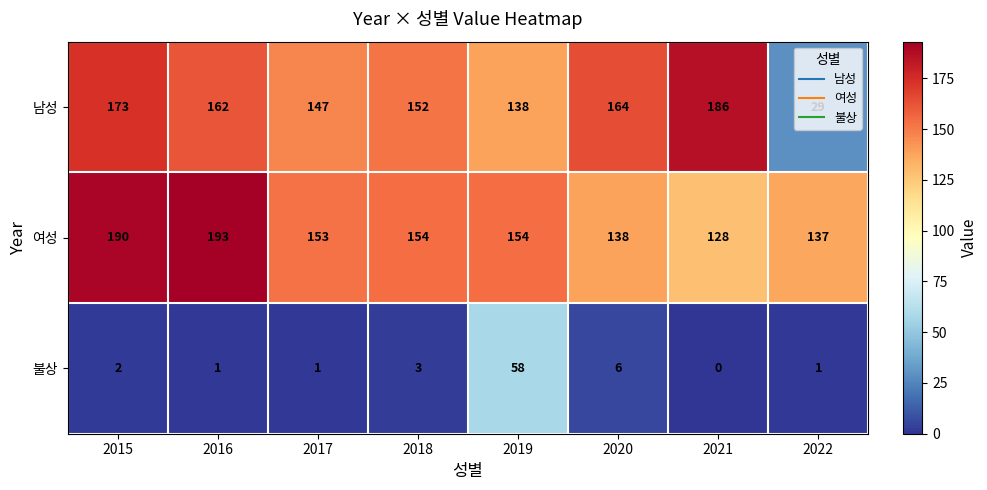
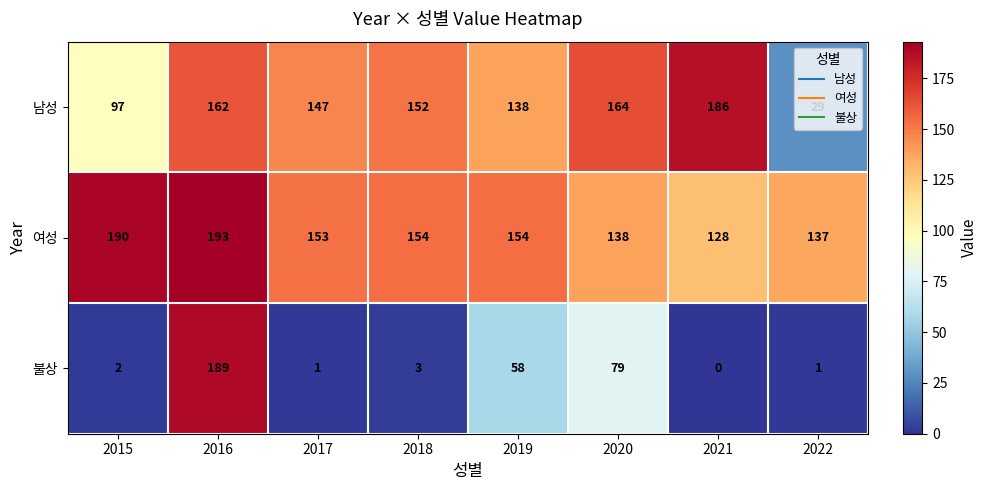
  {
    "남성": {
-     "2015": 173,
+     "2015": 97,
      "2016": 162,
      "2017": 147,
      "2018": 152,
      "2019": 138,
      "2020": 164,
      "2021": 186
    },
    "여성": {
      "2015": 190,
      "2016": 193,
      "2017": 153,
      "2018": 154,
      "2019": 154,
      "2020": 138,
      "2021": 128,
      "2022": 137
    },
    "불상": {
      "2015": 2,
-     "2016": 1,
+     "2016": 189,
      "2017": 1,
      "2018": 3,
      "2019": 58,
-     "2020": 6,
+     "2020": 79,
      "2021": 0,
      "2022": 1
    }
  }
